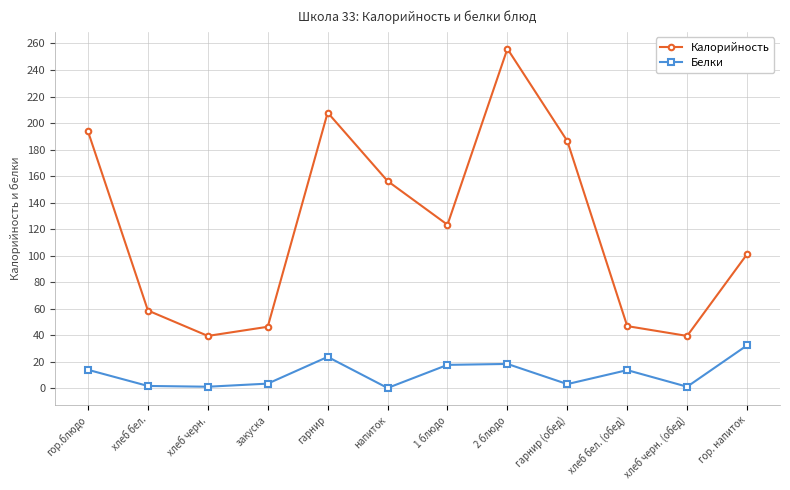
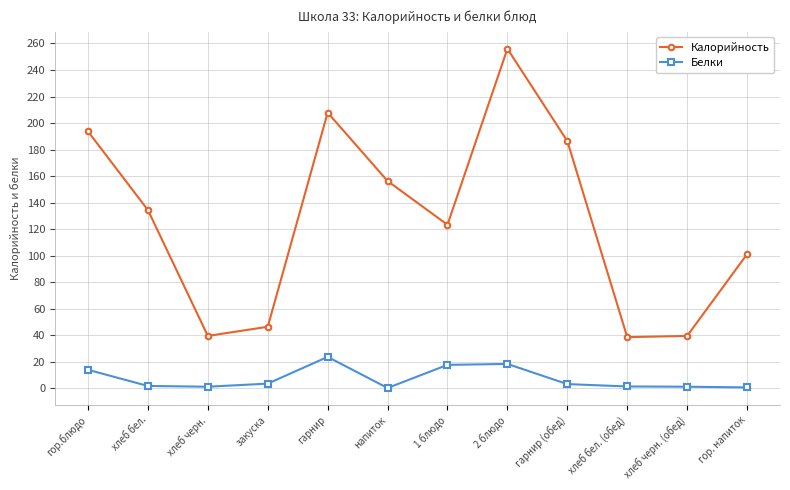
  {
    "Калорийность": {
      "гор.блюдо": 194,
-     "хлеб бел.": 59,
+     "хлеб бел.": 134,
      "хлеб черн.": 40,
      "закуска": 47,
      "гарнир": 208,
      "напиток": 156,
      "1 блюдо": 123,
      "2 блюдо": 256,
      "гарнир (обед)": 186,
-     "хлеб бел. (обед)": 47,
+     "хлеб бел. (обед)": 39,
      "хлеб черн. (обед)": 40,
      "гор. напиток": 101
    },
    "Белки": {
      "гор.блюдо": 14,
      "хлеб бел.": 2,
      "хлеб черн.": 1,
      "закуска": 4,
      "гарнир": 24,
      "напиток": 0,
      "1 блюдо": 18,
      "2 блюдо": 18,
      "гарнир (обед)": 3,
-     "хлеб бел. (обед)": 14,
+     "хлеб бел. (обед)": 2,
      "хлеб черн. (обед)": 1,
-     "гор. напиток": 33
+     "гор. напиток": 1
    }
  }
